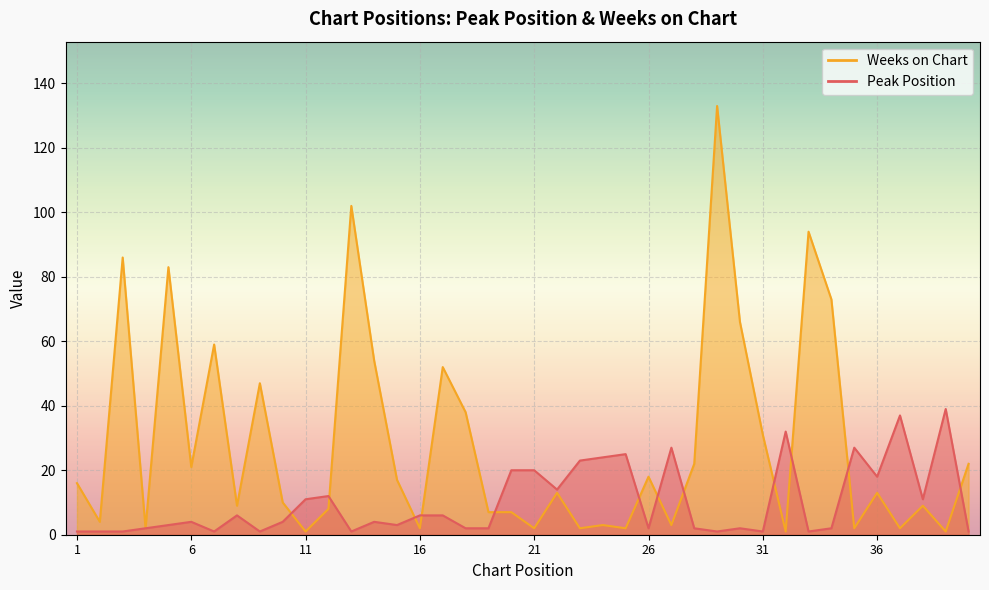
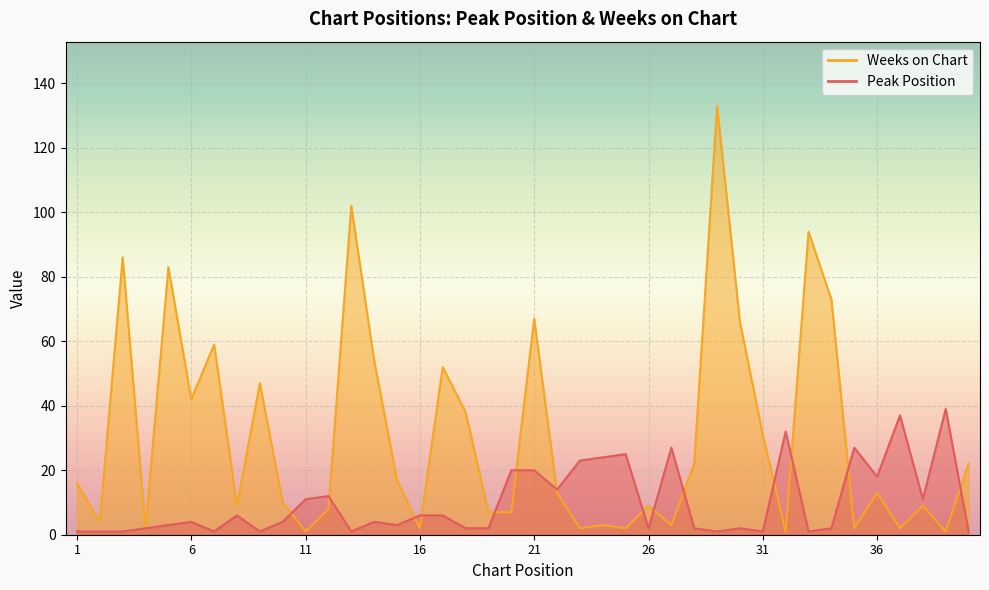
  {
    "Weeks on Chart": {
      "1": 16,
-     "6": 21,
+     "6": 42,
      "11": 1,
      "16": 2,
-     "21": 2,
-     "26": 18,
+     "21": 67,
+     "26": 9,
      "31": 31,
      "36": 13
    },
    "Peak Position": {
      "1": 1,
      "6": 4,
      "11": 11,
      "16": 6,
      "21": 20,
      "26": 2,
      "31": 1,
      "36": 18
    }
  }
